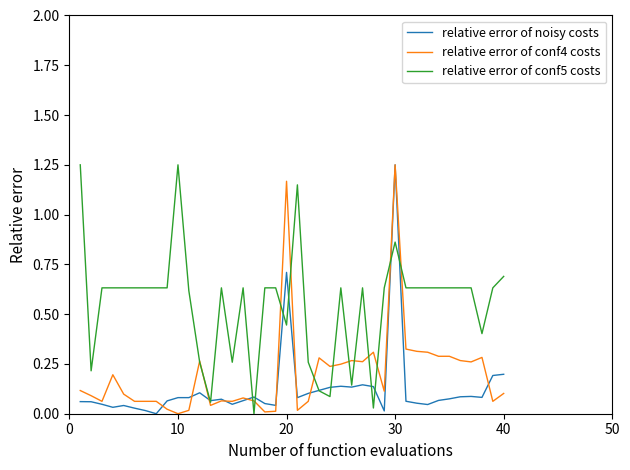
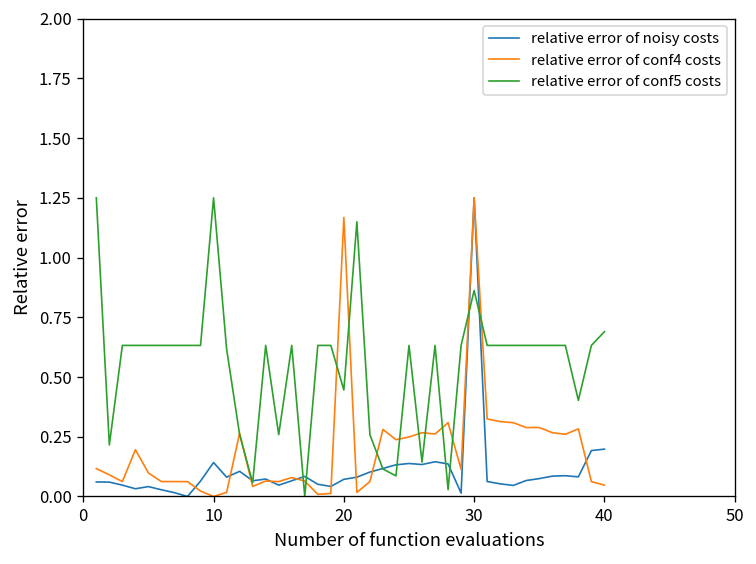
  {
    "relative error of noisy costs": {
-     "10": 0.08,
-     "20": 0.71,
+     "10": 0.14,
+     "20": 0.07,
      "40": 0.20
    },
    "relative error of conf4 costs": {
      "10": 0.00,
      "20": 1.17,
-     "40": 0.10
+     "40": 0.05
    },
    "relative error of conf5 costs": {
      "10": 1.25,
      "20": 0.45,
      "30": 0.86,
      "40": 0.69
    }
  }
